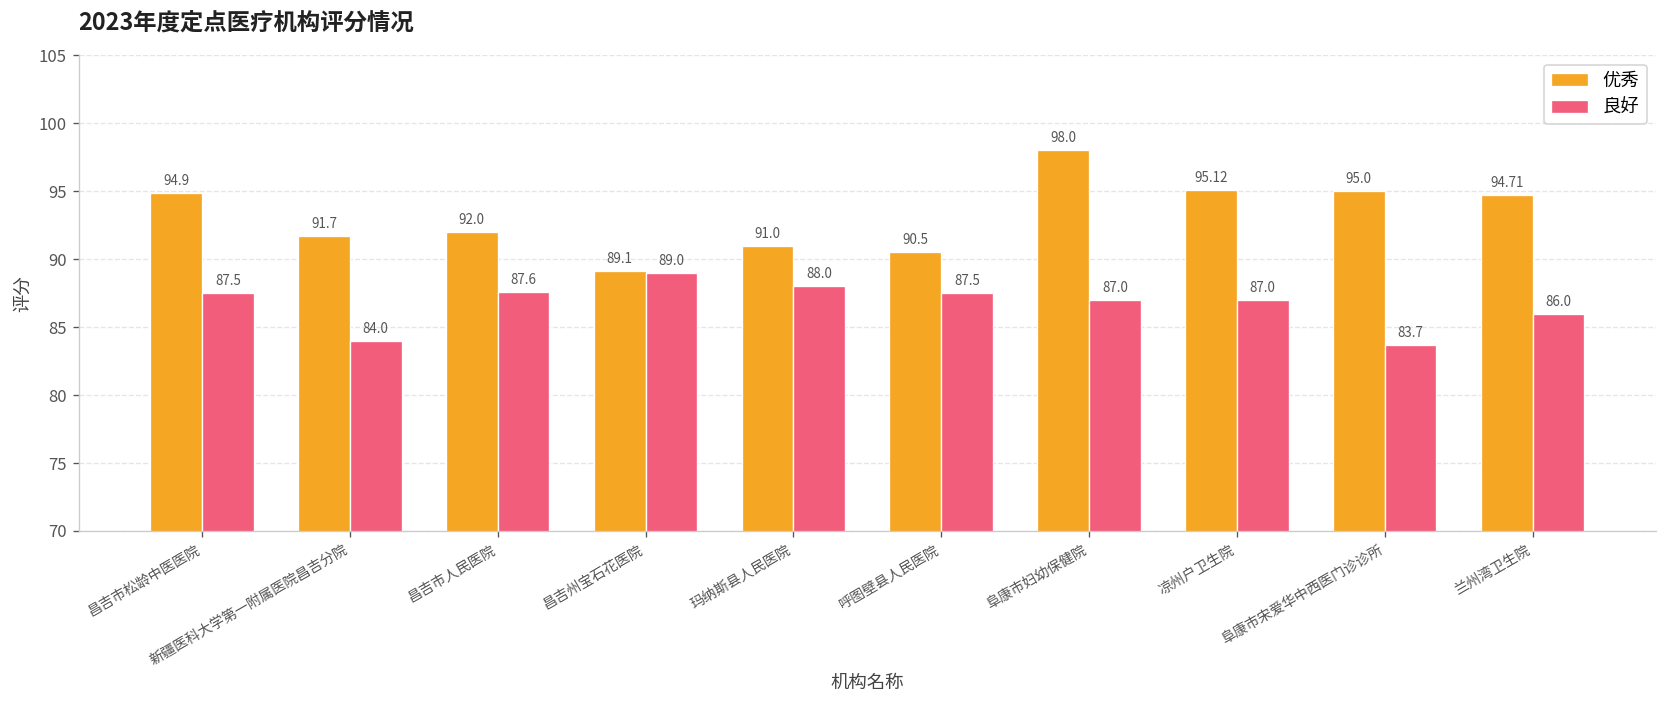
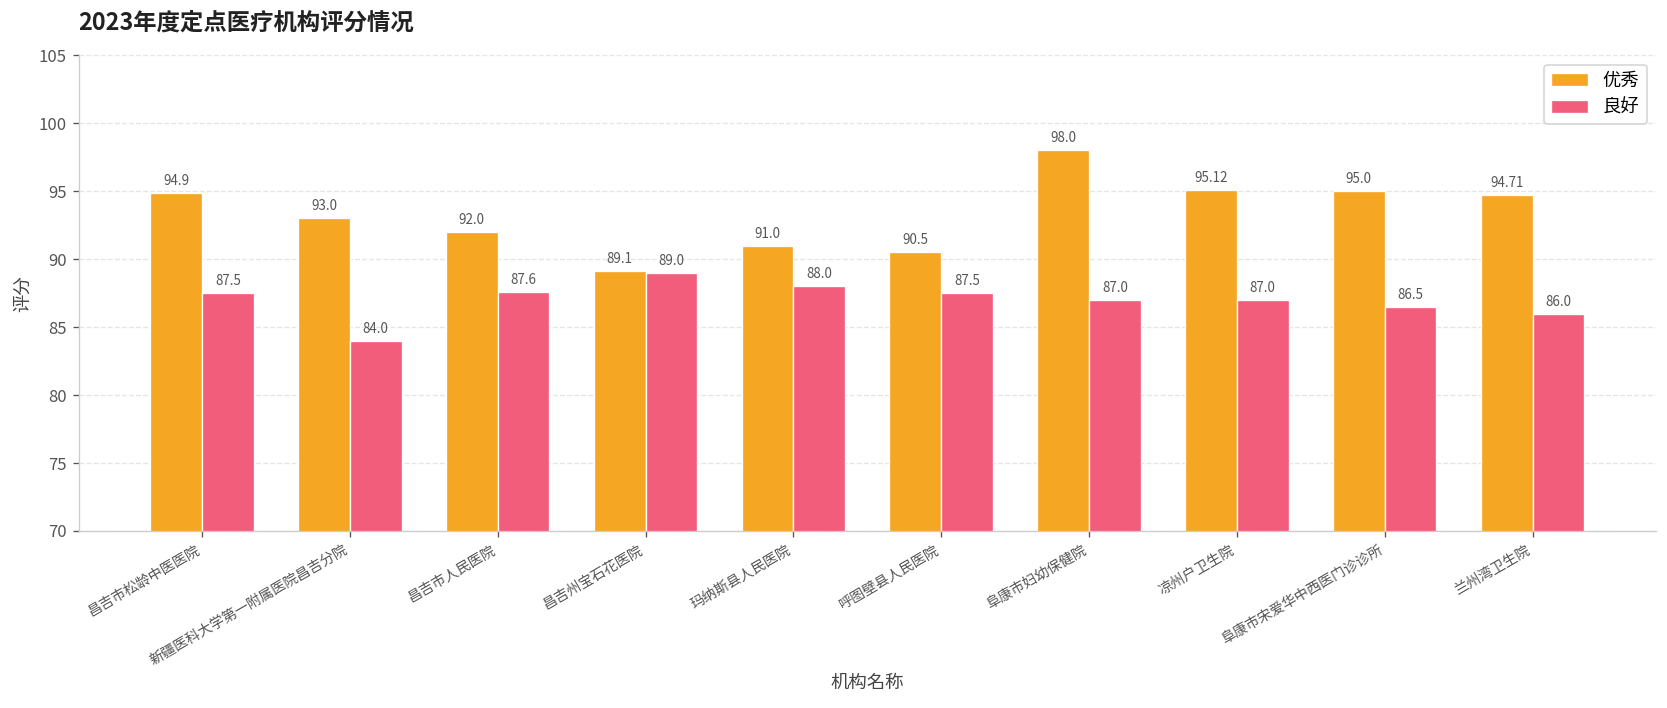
  {
    "优秀": {
      "昌吉市松龄中医医院": 94.9,
-     "新疆医科大学第一附属医院昌吉分院": 91.7,
+     "新疆医科大学第一附属医院昌吉分院": 93.0,
      "昌吉市人民医院": 92.0,
      "昌吉州宝石花医院": 89.1,
      "玛纳斯县人民医院": 91.0,
      "呼图壁县人民医院": 90.5,
      "阜康市妇幼保健院": 98.0,
      "凉州户卫生院": 95.12,
      "阜康市宋爱华中西医门诊诊所": 95.0,
      "兰州湾卫生院": 94.71
    },
    "良好": {
      "昌吉市松龄中医医院": 87.5,
      "新疆医科大学第一附属医院昌吉分院": 84.0,
      "昌吉市人民医院": 87.6,
      "昌吉州宝石花医院": 89.0,
      "玛纳斯县人民医院": 88.0,
      "呼图壁县人民医院": 87.5,
      "阜康市妇幼保健院": 87.0,
      "凉州户卫生院": 87.0,
-     "阜康市宋爱华中西医门诊诊所": 83.7,
+     "阜康市宋爱华中西医门诊诊所": 86.5,
      "兰州湾卫生院": 86.0
    }
  }
